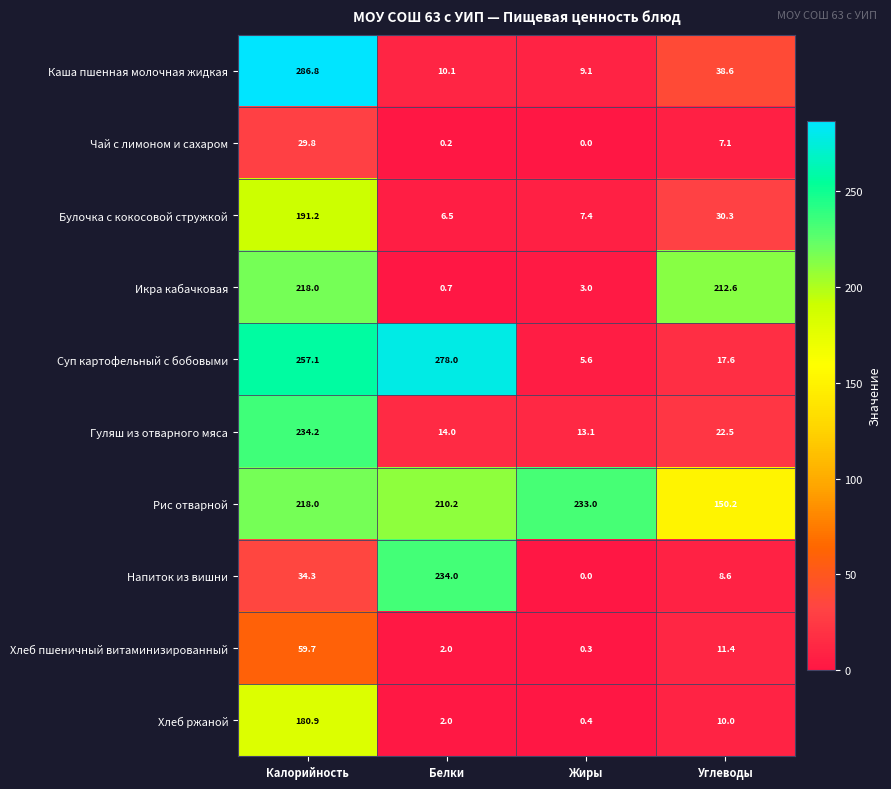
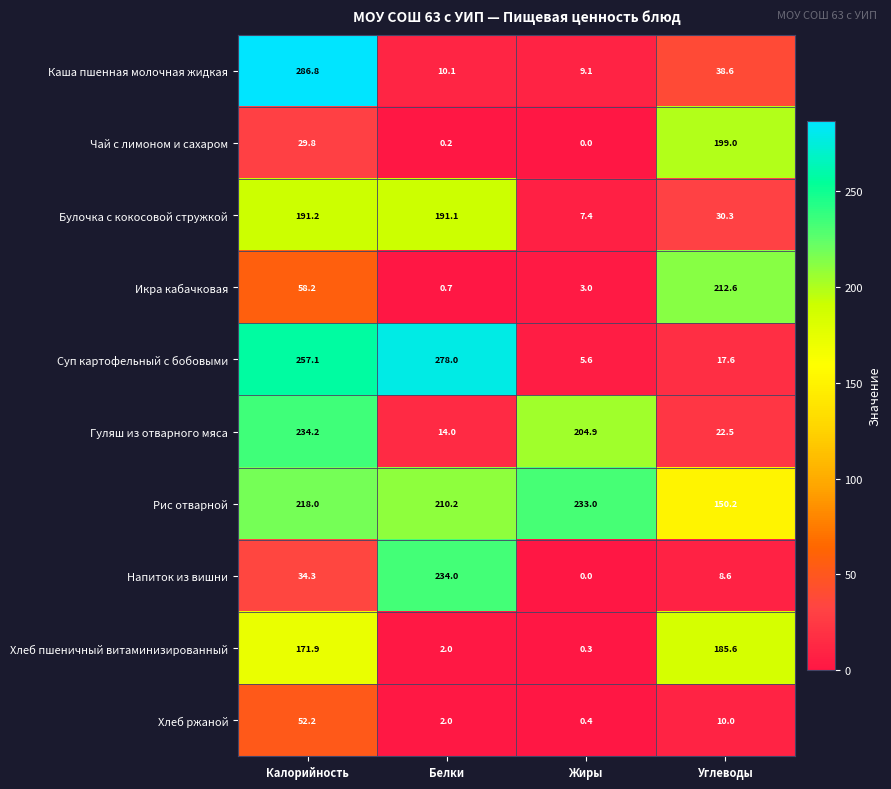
  {
    "Каша пшенная молочная жидкая": {
      "Калорийность": 286.8,
      "Белки": 10.1,
      "Жиры": 9.1,
      "Углеводы": 38.6
    },
    "Чай с лимоном и сахаром": {
      "Калорийность": 29.8,
      "Белки": 0.2,
      "Жиры": 0.0,
-     "Углеводы": 7.1
+     "Углеводы": 199.0
    },
    "Булочка с кокосовой стружкой": {
      "Калорийность": 191.2,
-     "Белки": 6.5,
+     "Белки": 191.1,
      "Жиры": 7.4,
      "Углеводы": 30.3
    },
    "Икра кабачковая": {
-     "Калорийность": 218.0,
+     "Калорийность": 58.2,
      "Белки": 0.7,
      "Жиры": 3.0,
      "Углеводы": 212.6
    },
    "Суп картофельный с бобовыми": {
      "Калорийность": 257.1,
      "Белки": 278.0,
      "Жиры": 5.6,
      "Углеводы": 17.6
    },
    "Гуляш из отварного мяса": {
      "Калорийность": 234.2,
      "Белки": 14.0,
-     "Жиры": 13.1,
+     "Жиры": 204.9,
      "Углеводы": 22.5
    },
    "Рис отварной": {
      "Калорийность": 218.0,
      "Белки": 210.2,
      "Жиры": 233.0,
      "Углеводы": 150.2
    },
    "Напиток из вишни": {
      "Калорийность": 34.3,
      "Белки": 234.0,
      "Жиры": 0.0,
      "Углеводы": 8.6
    },
    "Хлеб пшеничный витаминизированный": {
-     "Калорийность": 59.7,
+     "Калорийность": 171.9,
      "Белки": 2.0,
      "Жиры": 0.3,
-     "Углеводы": 11.4
+     "Углеводы": 185.6
    },
    "Хлеб ржаной": {
-     "Калорийность": 180.9,
+     "Калорийность": 52.2,
      "Белки": 2.0,
      "Жиры": 0.4,
      "Углеводы": 10.0
    }
  }
